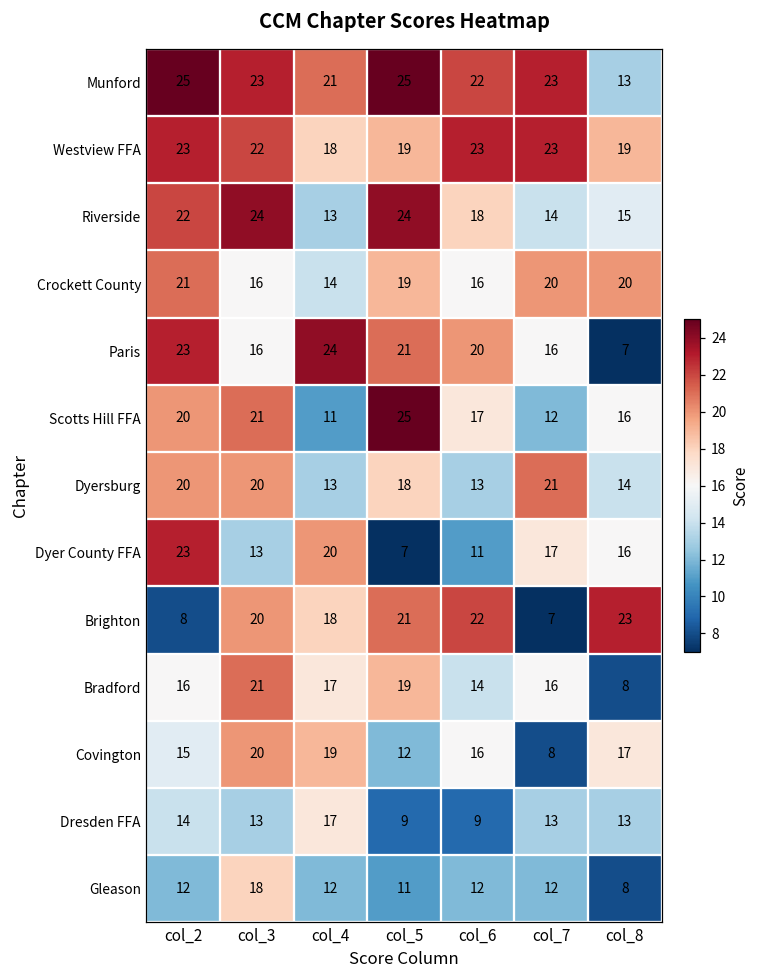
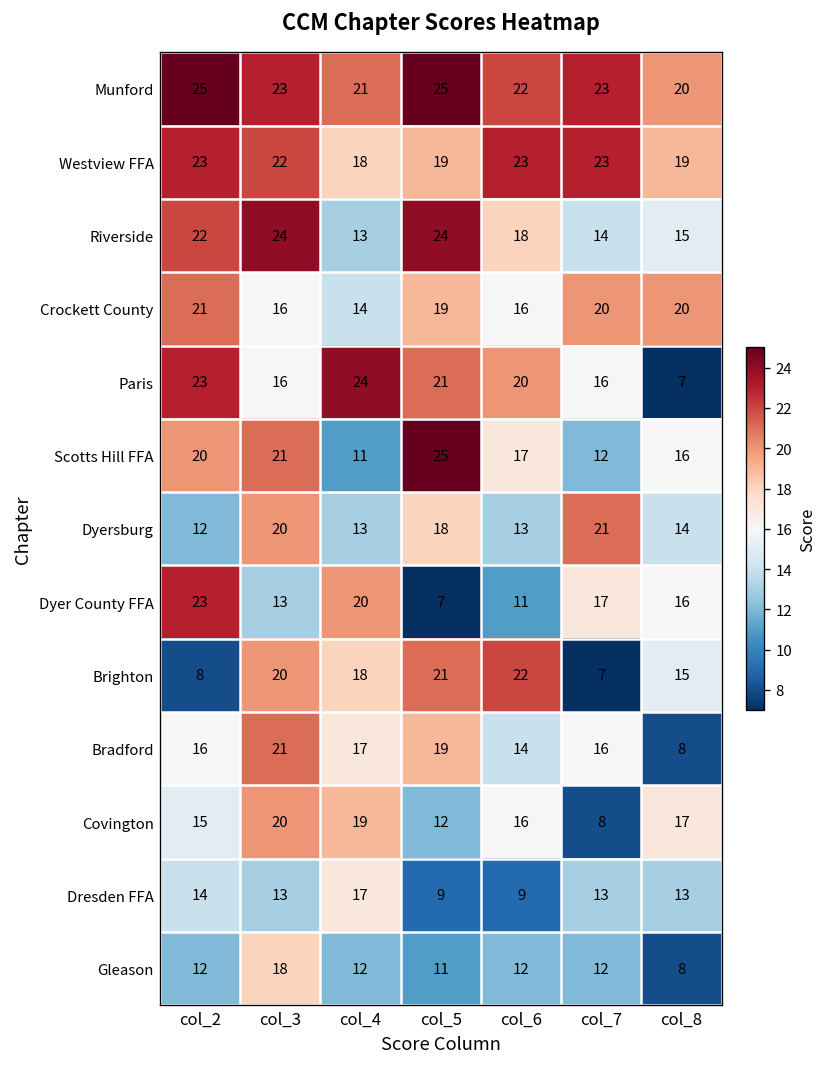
  {
    "Munford": {
      "col_2": 25,
      "col_3": 23,
      "col_4": 21,
      "col_5": 25,
      "col_6": 22,
      "col_7": 23,
-     "col_8": 13
+     "col_8": 20
    },
    "Westview FFA": {
      "col_2": 23,
      "col_3": 22,
      "col_4": 18,
      "col_5": 19,
      "col_6": 23,
      "col_7": 23,
      "col_8": 19
    },
    "Riverside": {
      "col_2": 22,
      "col_3": 24,
      "col_4": 13,
      "col_5": 24,
      "col_6": 18,
      "col_7": 14,
      "col_8": 15
    },
    "Crockett County": {
      "col_2": 21,
      "col_3": 16,
      "col_4": 14,
      "col_5": 19,
      "col_6": 16,
      "col_7": 20,
      "col_8": 20
    },
    "Paris": {
      "col_2": 23,
      "col_3": 16,
      "col_4": 24,
      "col_5": 21,
      "col_6": 20,
      "col_7": 16,
      "col_8": 7
    },
    "Scotts Hill FFA": {
      "col_2": 20,
      "col_3": 21,
      "col_4": 11,
      "col_5": 25,
      "col_6": 17,
      "col_7": 12,
      "col_8": 16
    },
    "Dyersburg": {
-     "col_2": 20,
+     "col_2": 12,
      "col_3": 20,
      "col_4": 13,
      "col_5": 18,
      "col_6": 13,
      "col_7": 21,
      "col_8": 14
    },
    "Dyer County FFA": {
      "col_2": 23,
      "col_3": 13,
      "col_4": 20,
      "col_5": 7,
      "col_6": 11,
      "col_7": 17,
      "col_8": 16
    },
    "Brighton": {
      "col_2": 8,
      "col_3": 20,
      "col_4": 18,
      "col_5": 21,
      "col_6": 22,
      "col_7": 7,
-     "col_8": 23
+     "col_8": 15
    },
    "Bradford": {
      "col_2": 16,
      "col_3": 21,
      "col_4": 17,
      "col_5": 19,
      "col_6": 14,
      "col_7": 16,
      "col_8": 8
    },
    "Covington": {
      "col_2": 15,
      "col_3": 20,
      "col_4": 19,
      "col_5": 12,
      "col_6": 16,
      "col_7": 8,
      "col_8": 17
    },
    "Dresden FFA": {
      "col_2": 14,
      "col_3": 13,
      "col_4": 17,
      "col_5": 9,
      "col_6": 9,
      "col_7": 13,
      "col_8": 13
    },
    "Gleason": {
      "col_2": 12,
      "col_3": 18,
      "col_4": 12,
      "col_5": 11,
      "col_6": 12,
      "col_7": 12,
      "col_8": 8
    }
  }
